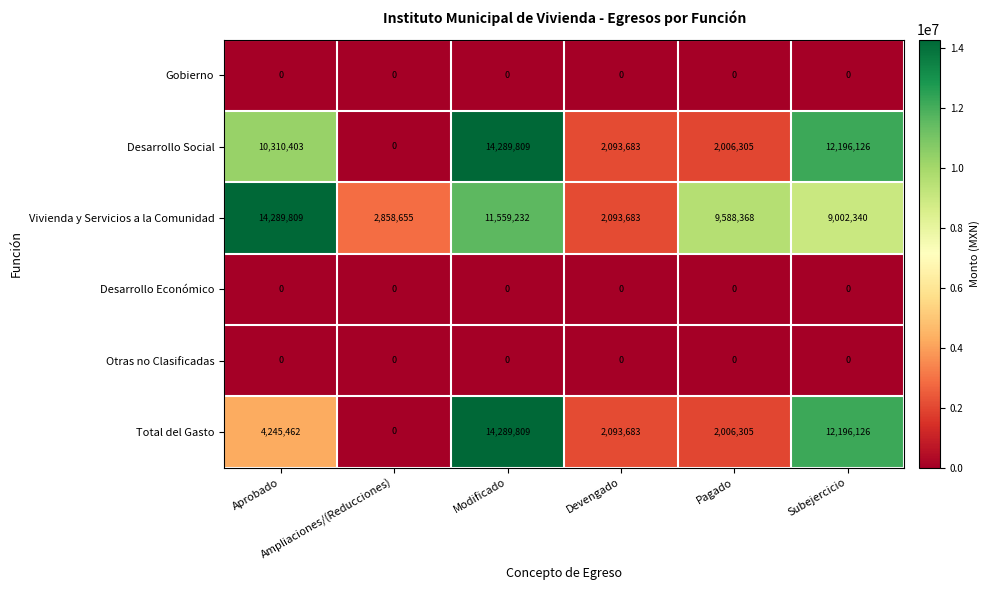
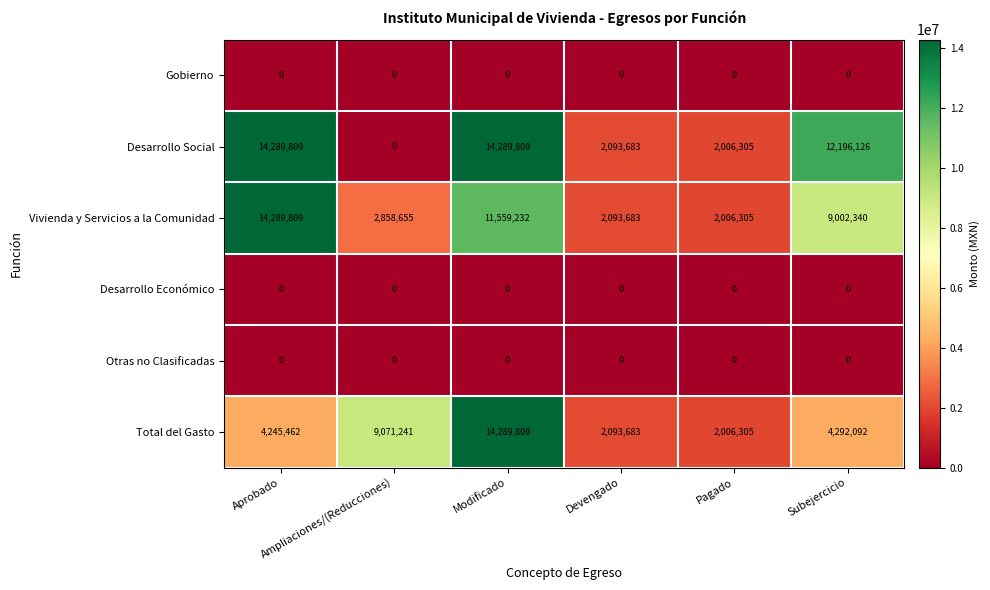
  {
    "Gobierno": {
      "Aprobado": "0",
      "Ampliaciones/(Reducciones)": "0",
      "Modificado": "0",
      "Devengado": "0",
      "Pagado": "0",
      "Subejercicio": "0"
    },
    "Desarrollo Social": {
-     "Aprobado": "10,310,403",
+     "Aprobado": "14,289,809",
      "Ampliaciones/(Reducciones)": "0",
      "Modificado": "14,289,809",
      "Devengado": "2,093,683",
      "Pagado": "2,006,305",
      "Subejercicio": "12,196,126"
    },
    "Vivienda y Servicios a la Comunidad": {
      "Aprobado": "14,289,809",
      "Ampliaciones/(Reducciones)": "2,858,655",
      "Modificado": "11,559,232",
      "Devengado": "2,093,683",
-     "Pagado": "9,588,368",
+     "Pagado": "2,006,305",
      "Subejercicio": "9,002,340"
    },
    "Desarrollo Económico": {
      "Aprobado": "0",
      "Ampliaciones/(Reducciones)": "0",
      "Modificado": "0",
      "Devengado": "0",
      "Pagado": "0",
      "Subejercicio": "0"
    },
    "Otras no Clasificadas": {
      "Aprobado": "0",
      "Ampliaciones/(Reducciones)": "0",
      "Modificado": "0",
      "Devengado": "0",
      "Pagado": "0",
      "Subejercicio": "0"
    },
    "Total del Gasto": {
      "Aprobado": "4,245,462",
-     "Ampliaciones/(Reducciones)": "0",
+     "Ampliaciones/(Reducciones)": "9,071,241",
      "Modificado": "14,289,809",
      "Devengado": "2,093,683",
      "Pagado": "2,006,305",
-     "Subejercicio": "12,196,126"
+     "Subejercicio": "4,292,092"
    }
  }
